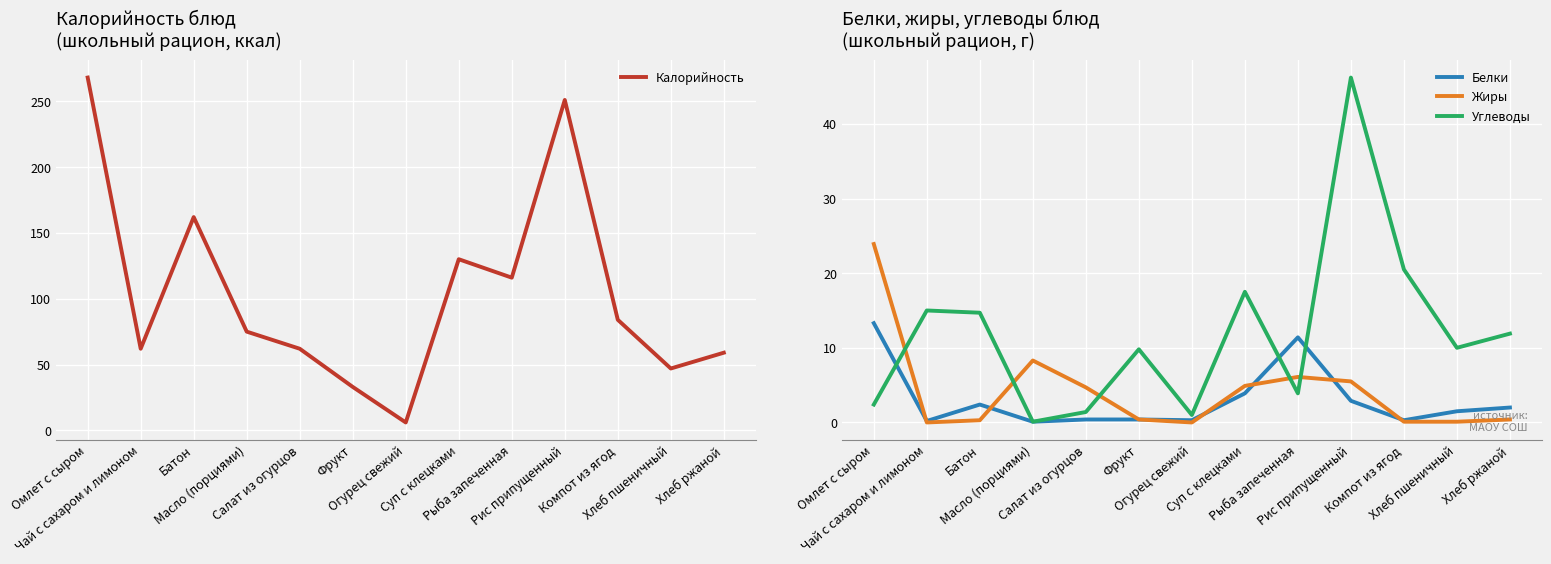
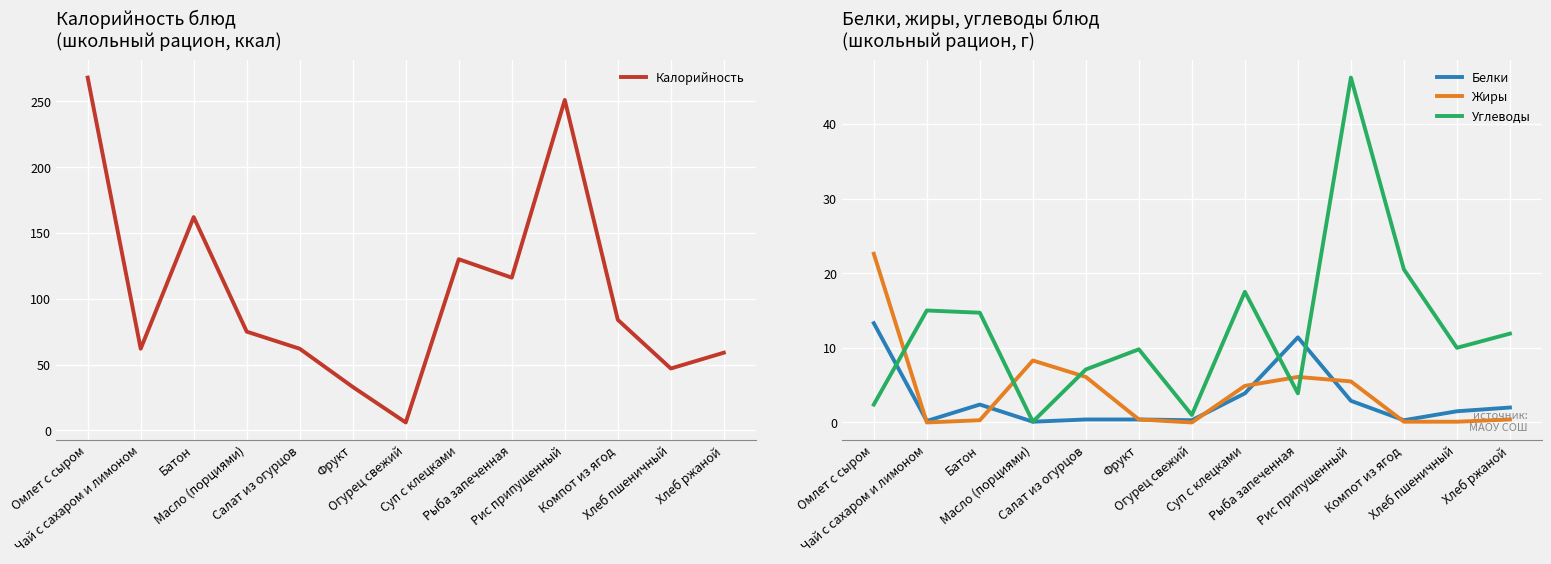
  {
    "Калорийность блюд (школьный рацион, ккал)": {
      "Омлет с сыром": 268,
      "Чай с сахаром и лимоном": 62,
      "Батон": 162,
      "Масло (порциями)": 75,
      "Салат из огурцов": 62,
      "Фрукт": 33,
      "Огурец свежий": 6,
      "Суп с клецками": 130,
      "Рыба запеченная": 116,
      "Рис припущенный": 251,
      "Компот из ягод": 84,
      "Хлеб пшеничный": 47,
      "Хлеб ржаной": 59
    },
    "Белки, жиры, углеводы блюд (школьный рацион, г)": {
      "Белки": {
        "Омлет с сыром": 13,
        "Батон": 2,
        "Салат из огурцов": 0,
        "Суп с клецками": 4,
        "Рыба запеченная": 11,
        "Рис припущенный": 3,
        "Хлеб пшеничный": 2,
        "Хлеб ржаной": 2
      },
      "Жиры": {
-       "Омлет с сыром": 24,
+       "Омлет с сыром": 23,
        "Батон": 0,
        "Масло (порциями)": 8,
-       "Салат из огурцов": 5,
+       "Салат из огурцов": 6,
        "Суп с клецками": 5,
        "Рыба запеченная": 6,
        "Рис припущенный": 6,
        "Хлеб пшеничный": 0,
        "Хлеб ржаной": 0
      },
      "Углеводы": {
        "Омлет с сыром": 2,
        "Чай с сахаром и лимоном": 15,
        "Батон": 15,
-       "Салат из огурцов": 1,
+       "Салат из огурцов": 7,
        "Фрукт": 10,
        "Огурец свежий": 1,
        "Суп с клецками": 18,
        "Рыба запеченная": 4,
        "Рис припущенный": 46,
        "Компот из ягод": 21,
        "Хлеб пшеничный": 10,
        "Хлеб ржаной": 12
      }
    }
  }
